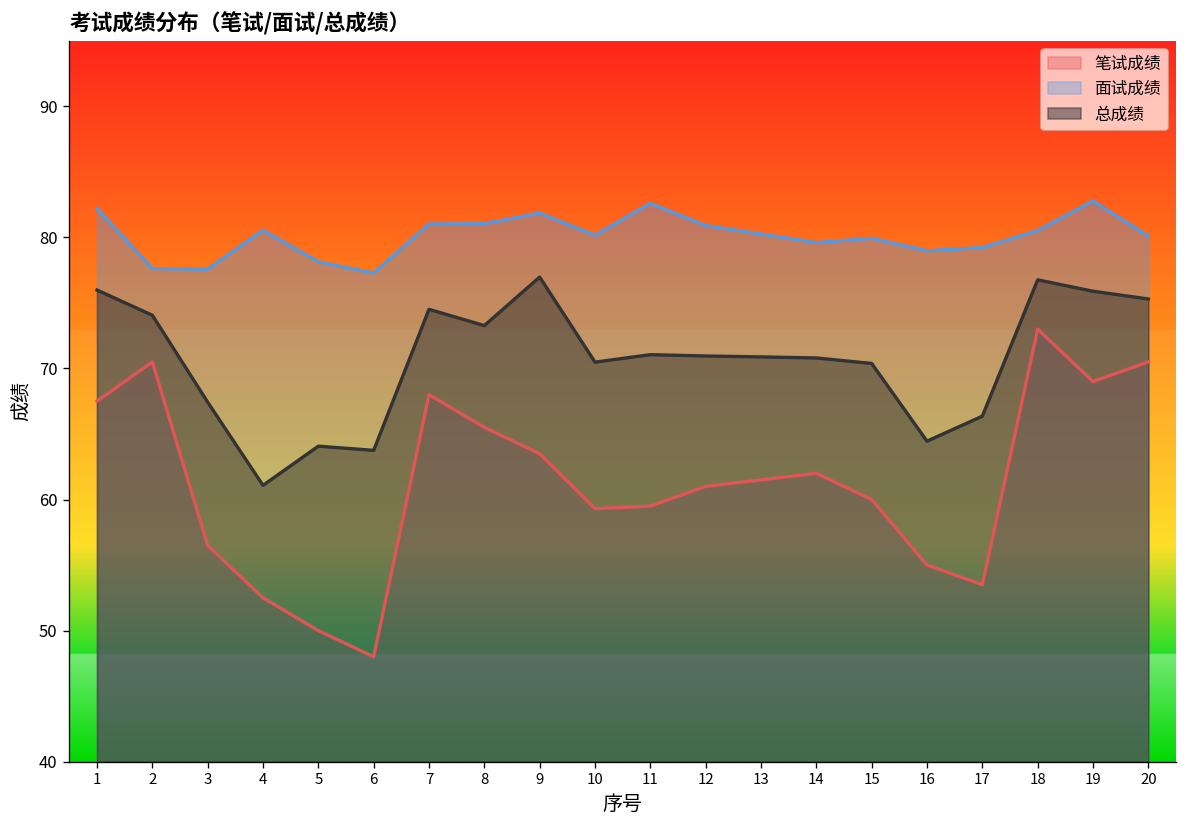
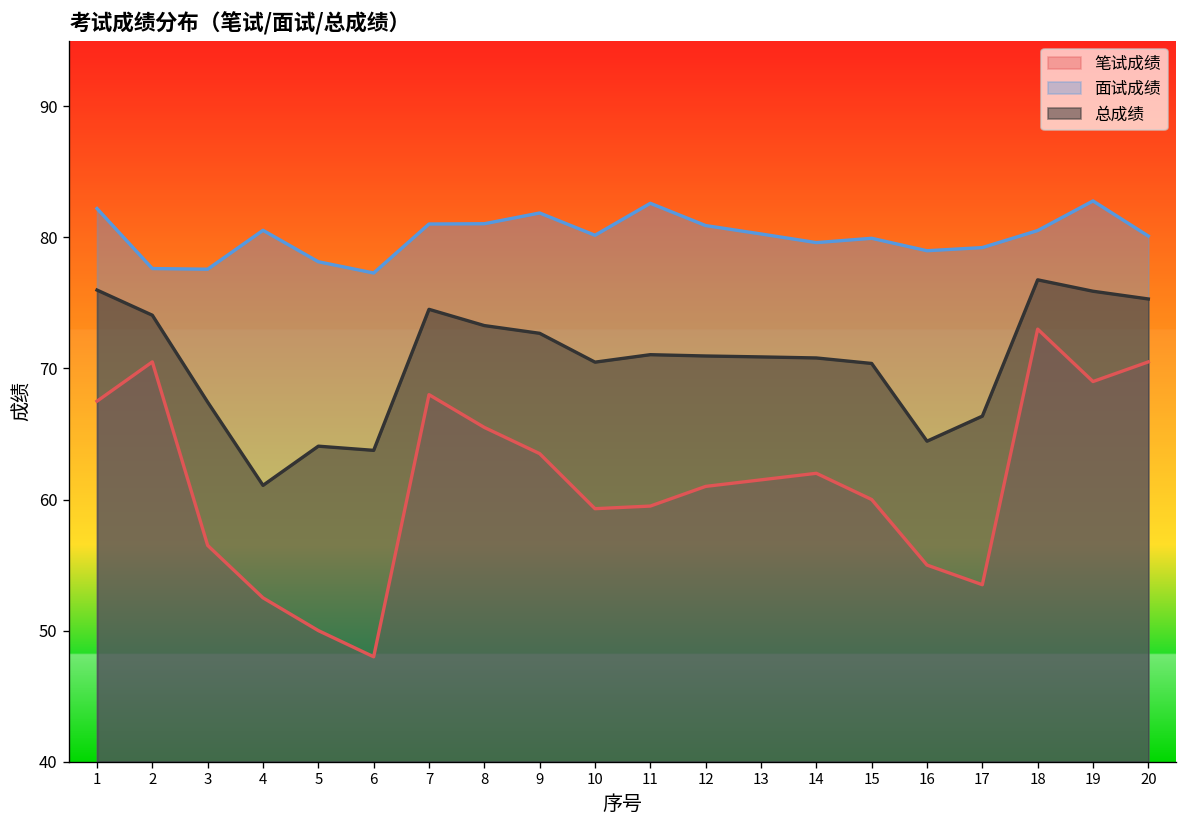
  {
    "笔试成绩": {
      "1": 67.5,
      "2": 70.5,
      "3": 56.5,
      "4": 52.5,
      "5": 50.0,
      "6": 48.0,
      "7": 68.0,
      "8": 65.5,
      "9": 63.5,
      "10": 59.3,
      "11": 59.5,
      "12": 61.0,
      "13": 61.5,
      "14": 62.0,
      "15": 60.0,
      "16": 55.0,
      "17": 53.5,
      "18": 73.0,
      "19": 69.0,
      "20": 70.5
    },
    "面试成绩": {
      "1": 82.2,
      "2": 77.6,
      "3": 77.6,
      "4": 80.5,
      "5": 78.1,
      "6": 77.3,
      "7": 81.0,
      "8": 81.0,
      "9": 81.9,
      "10": 80.2,
      "11": 82.6,
      "12": 80.9,
      "13": 80.3,
      "14": 79.6,
      "15": 79.9,
      "16": 79.0,
      "17": 79.2,
      "18": 80.5,
      "19": 82.8,
      "20": 80.1
    },
    "总成绩": {
      "1": 76.0,
      "2": 74.1,
      "3": 67.4,
      "4": 61.1,
      "5": 64.1,
      "6": 63.8,
      "7": 74.5,
      "8": 73.3,
-     "9": 77.0,
+     "9": 72.7,
      "10": 70.5,
      "11": 71.1,
      "12": 71.0,
      "13": 70.9,
      "14": 70.8,
      "15": 70.4,
      "16": 64.5,
      "17": 66.4,
      "18": 76.8,
      "19": 75.9,
      "20": 75.3
    }
  }
